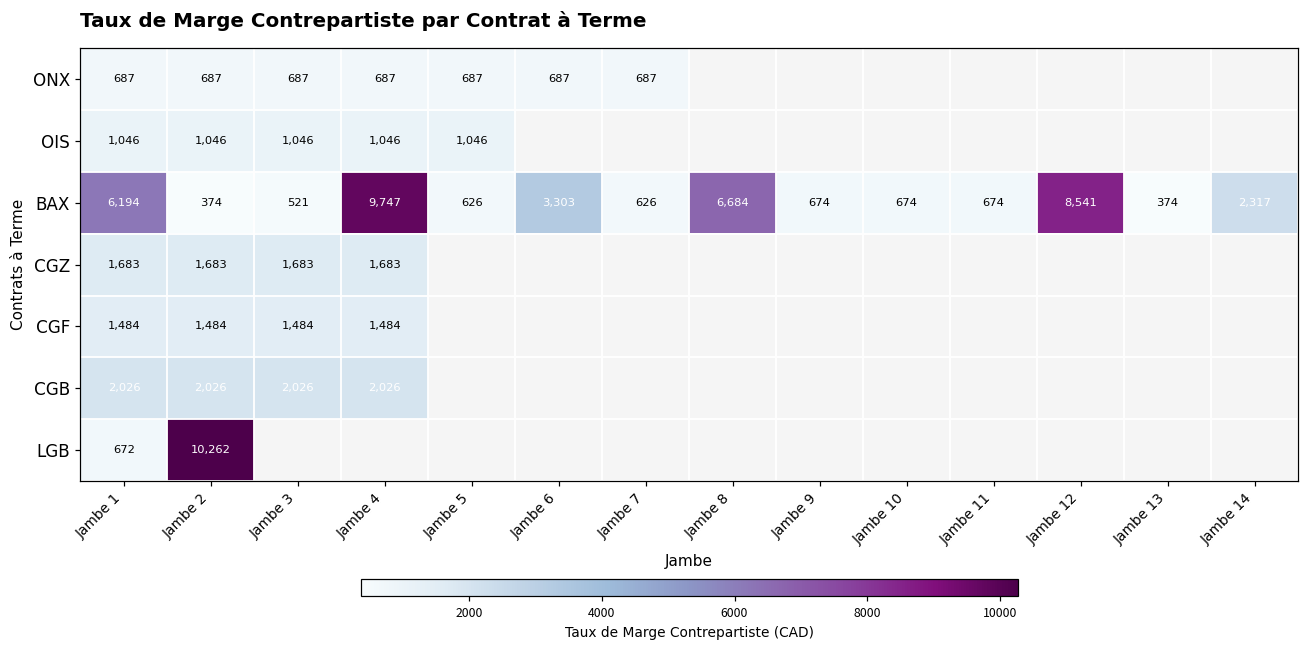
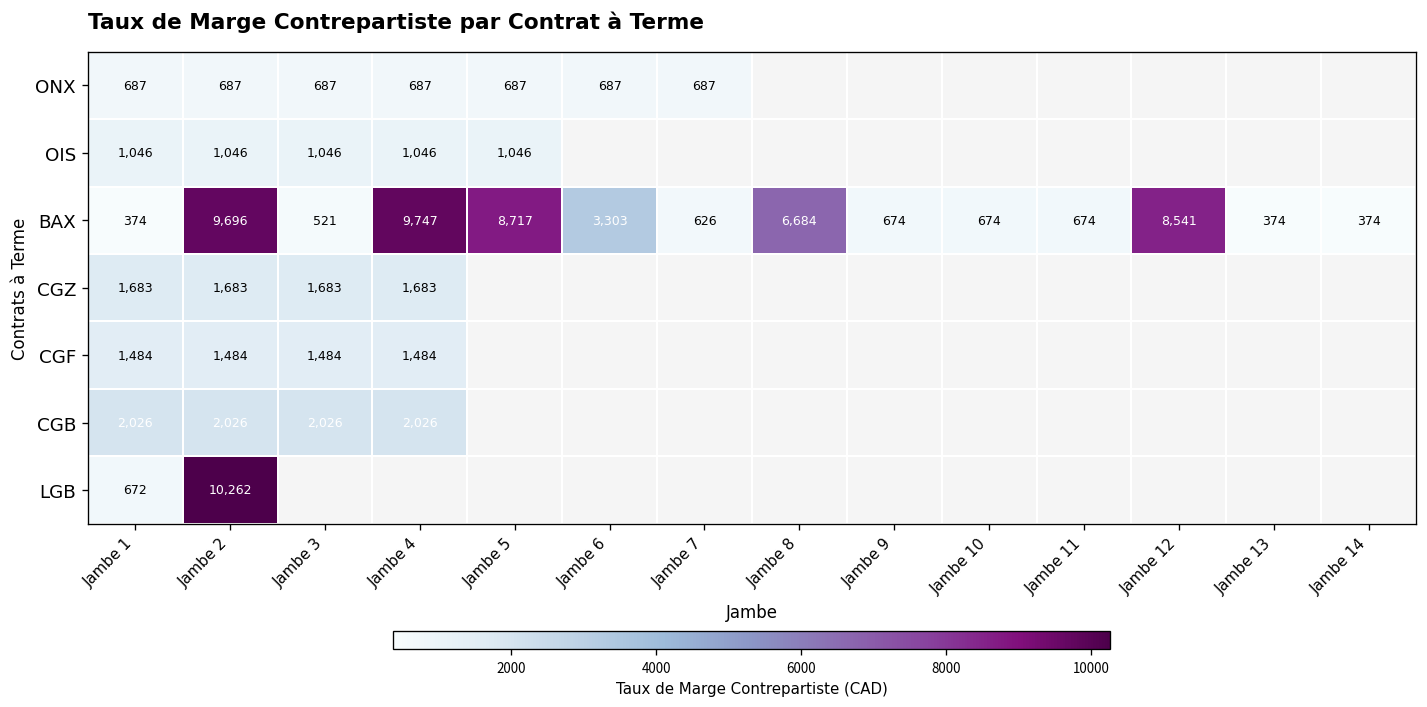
  {
    "ONX": {
      "Jambe 1": "687",
      "Jambe 2": "687",
      "Jambe 3": "687",
      "Jambe 4": "687",
      "Jambe 5": "687",
      "Jambe 6": "687",
      "Jambe 7": "687"
    },
    "OIS": {
      "Jambe 1": "1,046",
      "Jambe 2": "1,046",
      "Jambe 3": "1,046",
      "Jambe 4": "1,046",
      "Jambe 5": "1,046"
    },
    "BAX": {
-     "Jambe 1": "6,194",
-     "Jambe 2": "374",
+     "Jambe 1": "374",
+     "Jambe 2": "9,696",
      "Jambe 3": "521",
      "Jambe 4": "9,747",
-     "Jambe 5": "626",
+     "Jambe 5": "8,717",
      "Jambe 6": "3,303",
      "Jambe 7": "626",
      "Jambe 8": "6,684",
      "Jambe 9": "674",
      "Jambe 10": "674",
      "Jambe 11": "674",
      "Jambe 12": "8,541",
      "Jambe 13": "374",
-     "Jambe 14": "2,317"
+     "Jambe 14": "374"
    },
    "CGZ": {
      "Jambe 1": "1,683",
      "Jambe 2": "1,683",
      "Jambe 3": "1,683",
      "Jambe 4": "1,683"
    },
    "CGF": {
      "Jambe 1": "1,484",
      "Jambe 2": "1,484",
      "Jambe 3": "1,484",
      "Jambe 4": "1,484"
    },
    "LGB": {
      "Jambe 1": "672",
      "Jambe 2": "10,262"
    }
  }
